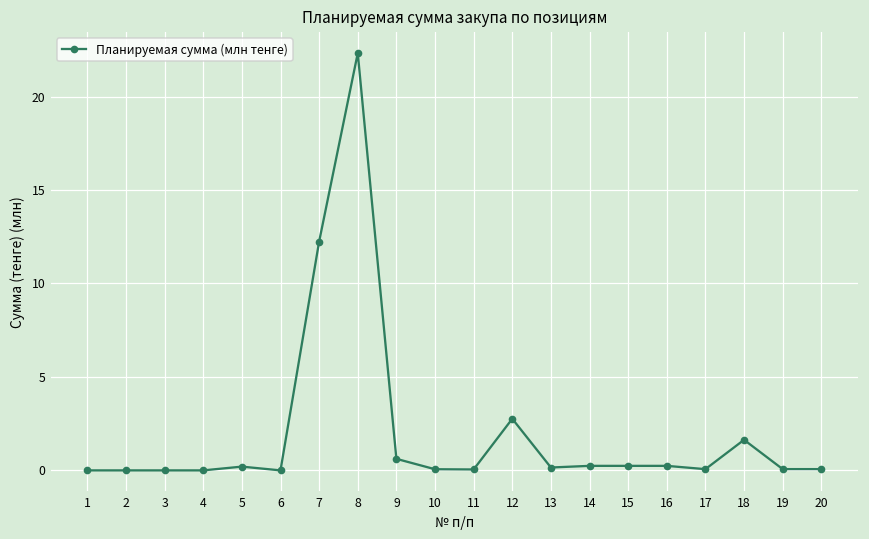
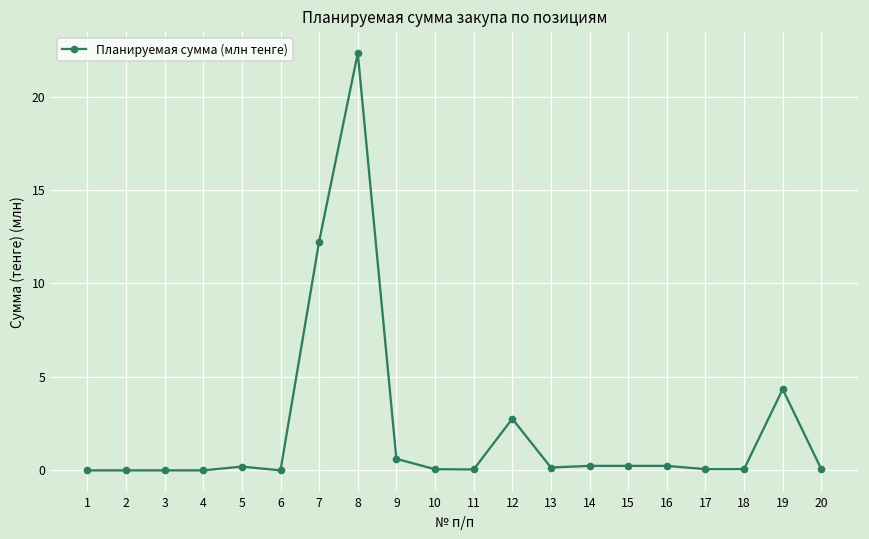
  {
    "1": 0.0,
    "2": 0.0,
    "3": 0.0,
    "4": 0.0,
    "5": 0.2,
    "6": 0.0,
    "7": 12.2,
    "8": 22.3,
    "9": 0.6,
    "10": 0.1,
    "11": 0.0,
    "12": 2.8,
    "13": 0.2,
    "14": 0.2,
    "15": 0.2,
    "16": 0.2,
    "17": 0.1,
-   "18": 1.6,
-   "19": 0.1,
+   "18": 0.1,
+   "19": 4.3,
    "20": 0.1
  }
